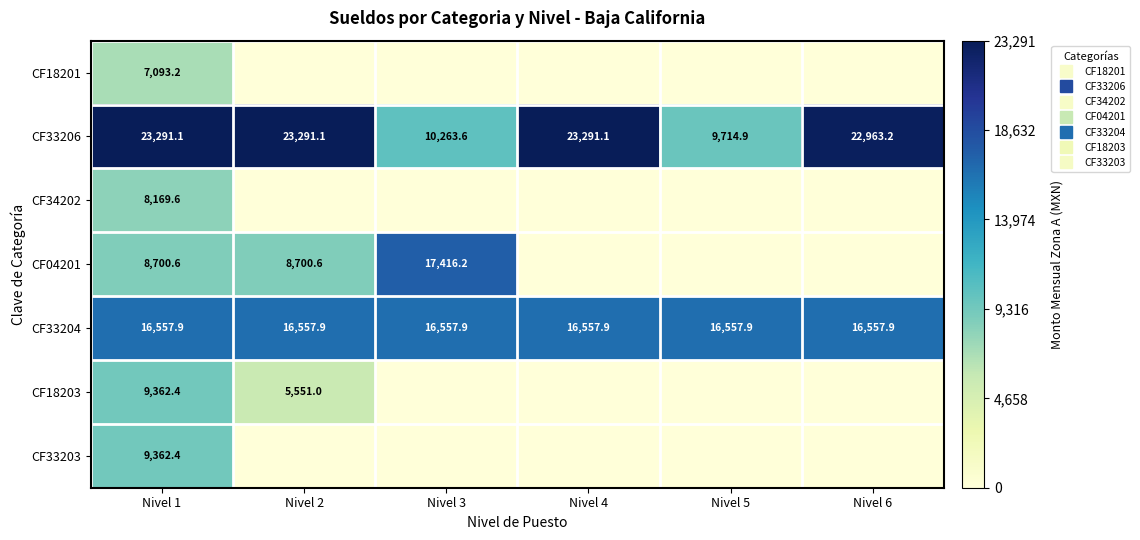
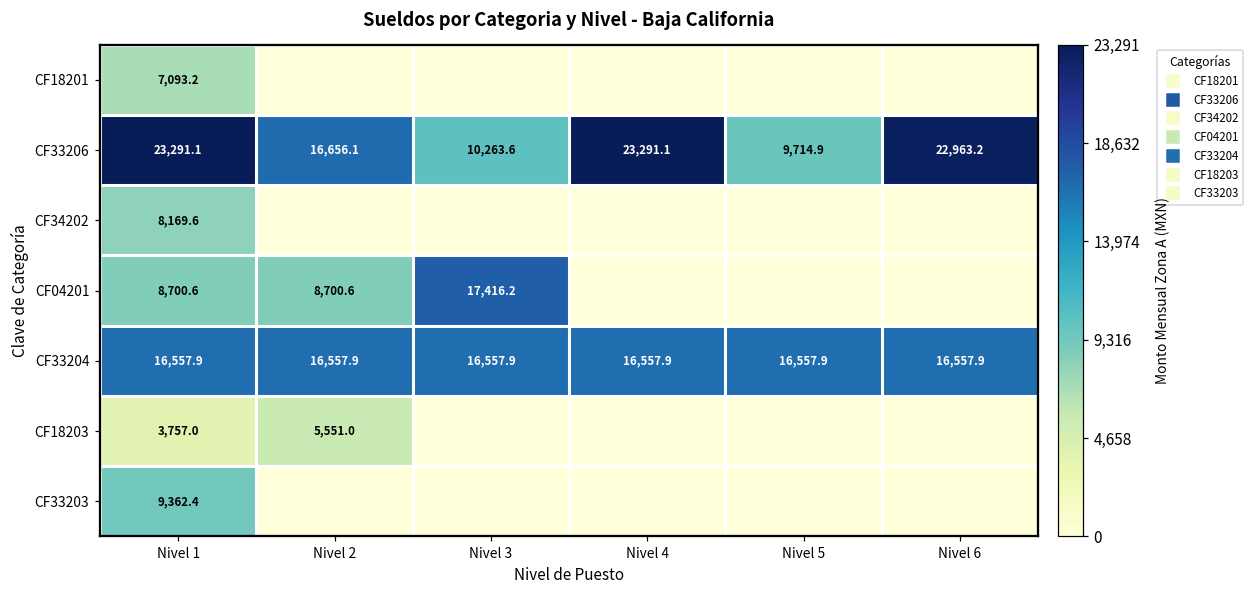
  {
    "CF18201": {
      "Nivel 1": "7,093.2"
    },
    "CF33206": {
      "Nivel 1": "23,291.1",
-     "Nivel 2": "23,291.1",
+     "Nivel 2": "16,656.1",
      "Nivel 3": "10,263.6",
      "Nivel 4": "23,291.1",
      "Nivel 5": "9,714.9",
      "Nivel 6": "22,963.2"
    },
    "CF34202": {
      "Nivel 1": "8,169.6"
    },
    "CF04201": {
      "Nivel 1": "8,700.6",
      "Nivel 2": "8,700.6",
      "Nivel 3": "17,416.2"
    },
    "CF33204": {
      "Nivel 1": "16,557.9",
      "Nivel 2": "16,557.9",
      "Nivel 3": "16,557.9",
      "Nivel 4": "16,557.9",
      "Nivel 5": "16,557.9",
      "Nivel 6": "16,557.9"
    },
    "CF18203": {
-     "Nivel 1": "9,362.4",
+     "Nivel 1": "3,757.0",
      "Nivel 2": "5,551.0"
    },
    "CF33203": {
      "Nivel 1": "9,362.4"
    }
  }
